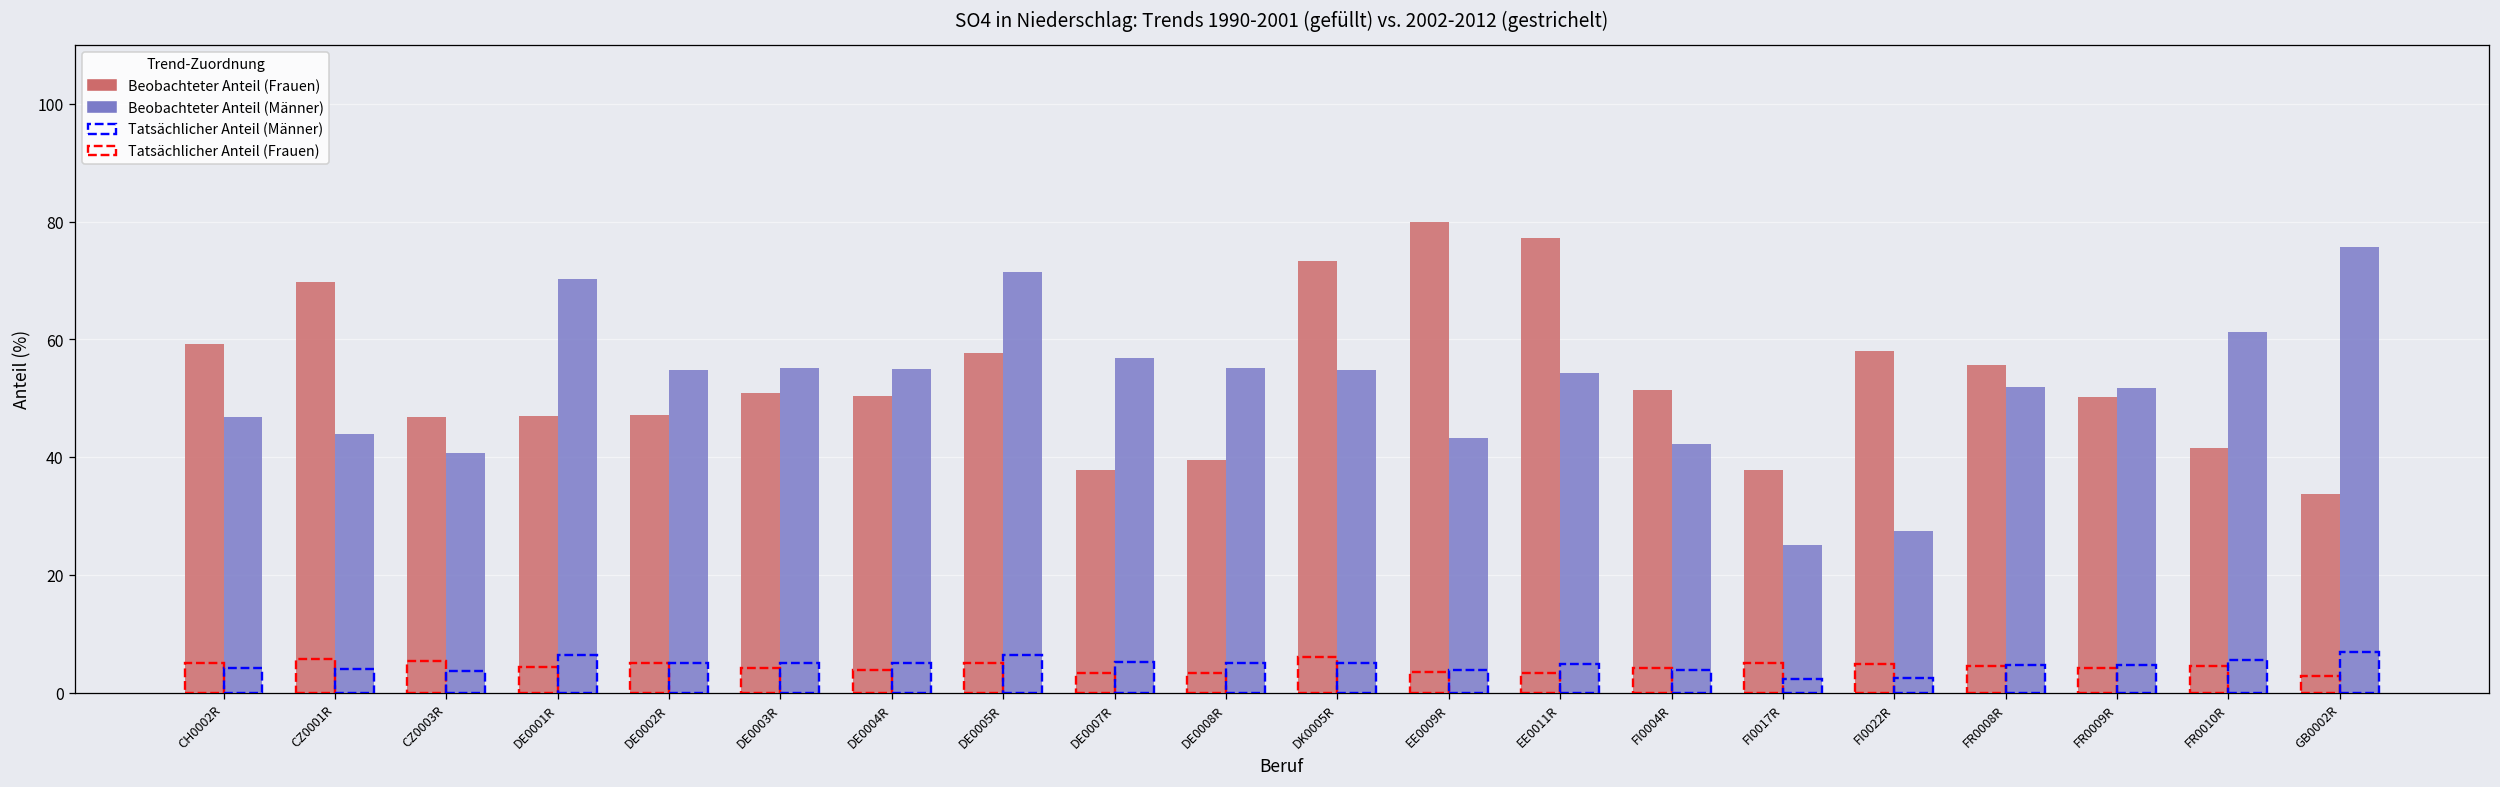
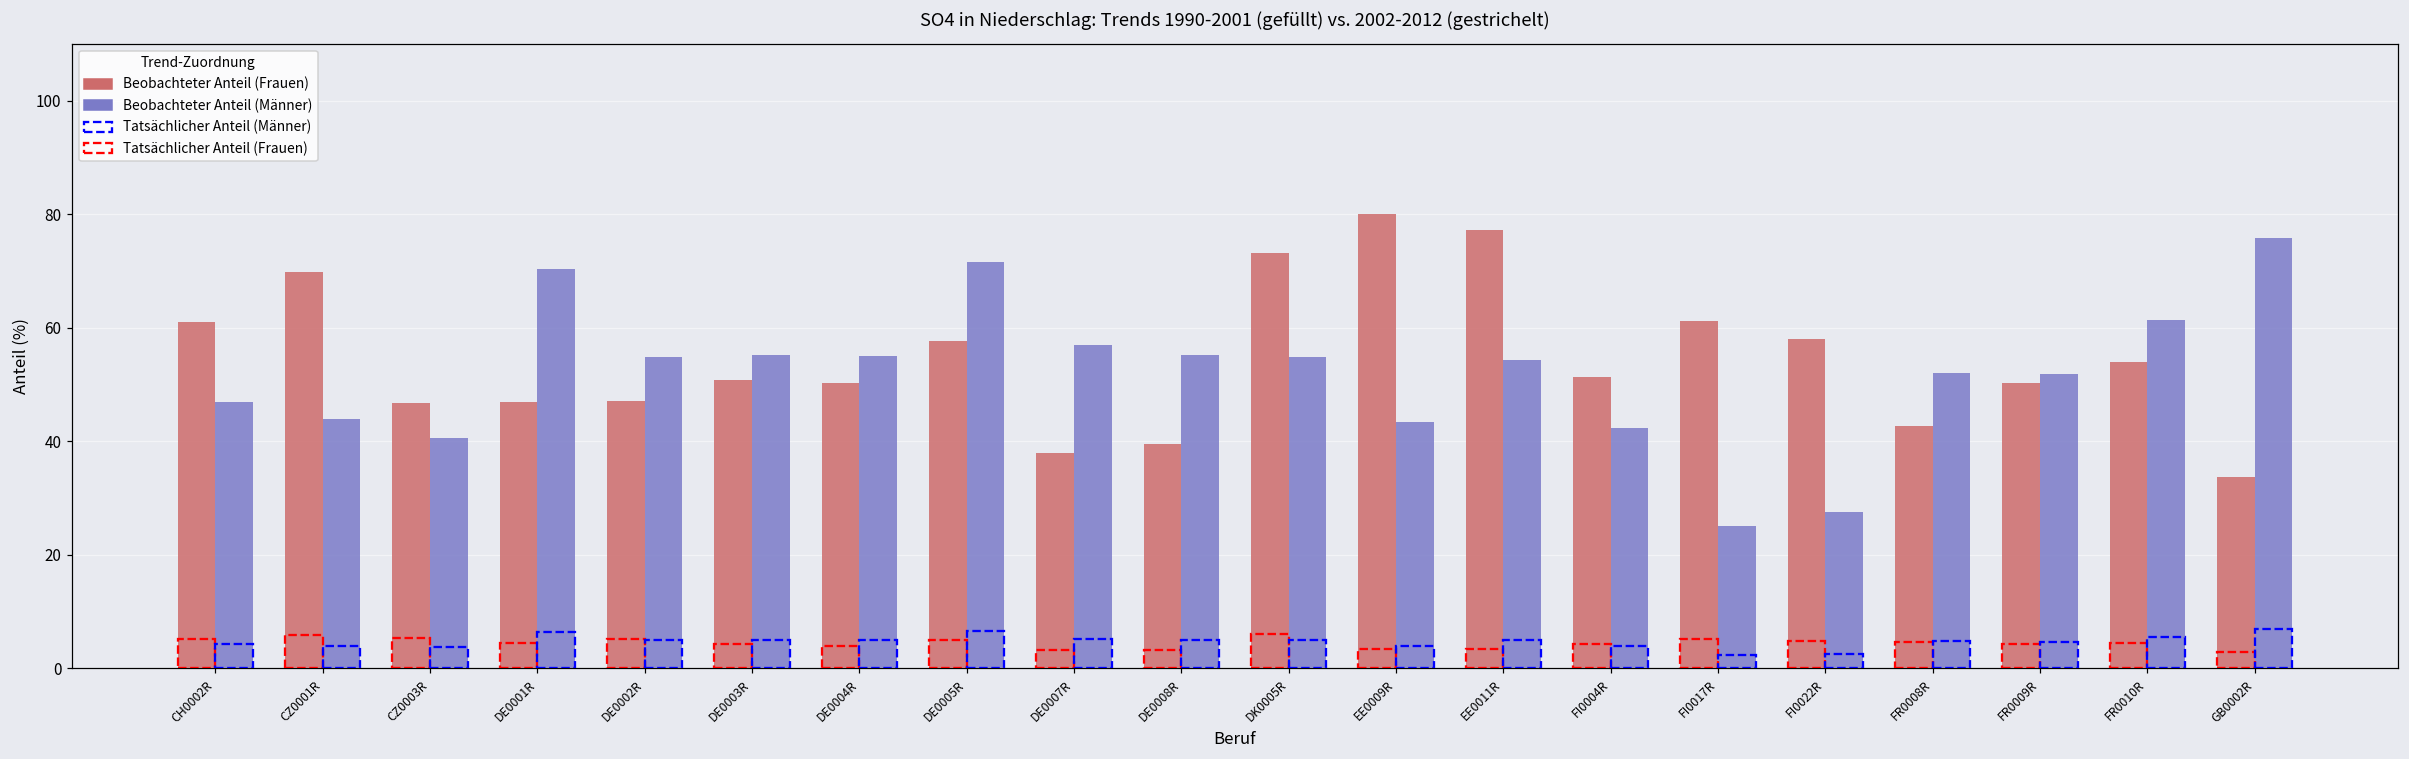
  {
    "Beobachteter Anteil (Frauen)": {
-     "CH0002R": 59,
+     "CH0002R": 61,
      "CZ0001R": 70,
      "CZ0003R": 47,
      "DE0001R": 47,
      "DE0002R": 47,
      "DE0003R": 51,
      "DE0004R": 50,
      "DE0005R": 58,
      "DE0007R": 38,
      "DE0008R": 39,
      "DK0005R": 73,
      "EE0009R": 80,
      "EE0011R": 77,
      "FI0004R": 51,
-     "FI0017R": 38,
+     "FI0017R": 61,
      "FI0022R": 58,
-     "FR0008R": 56,
+     "FR0008R": 43,
      "FR0009R": 50,
-     "FR0010R": 42,
+     "FR0010R": 54,
      "GB0002R": 34
    }
  }
